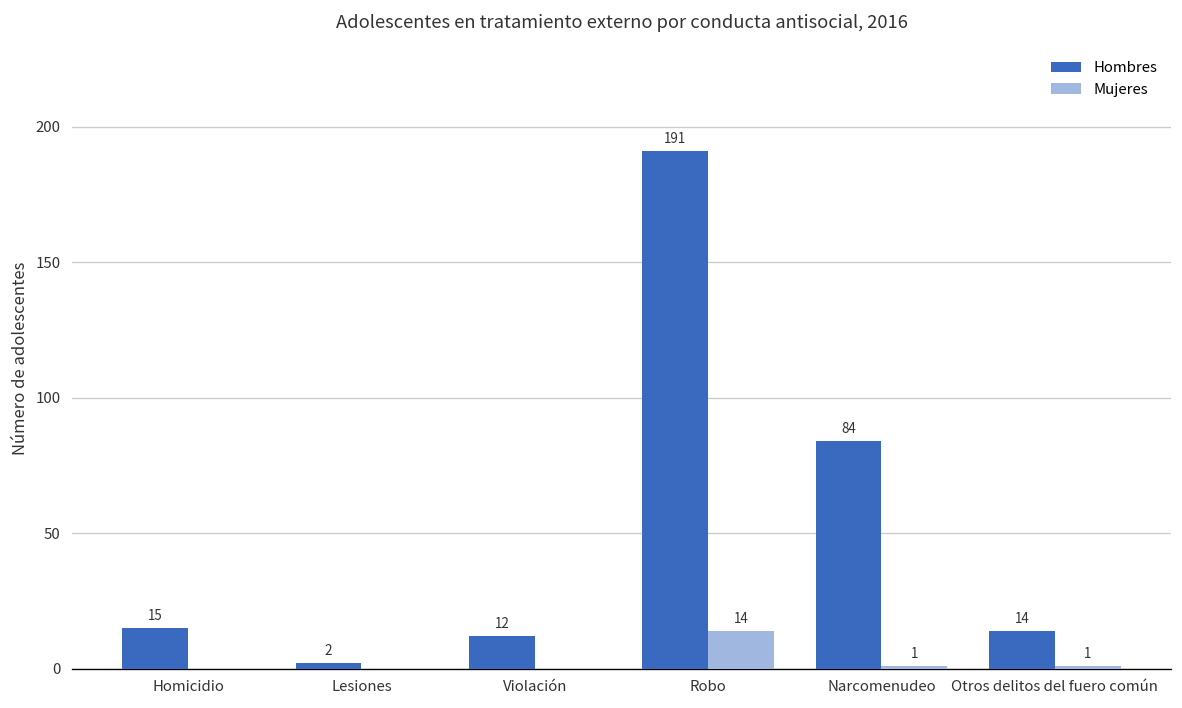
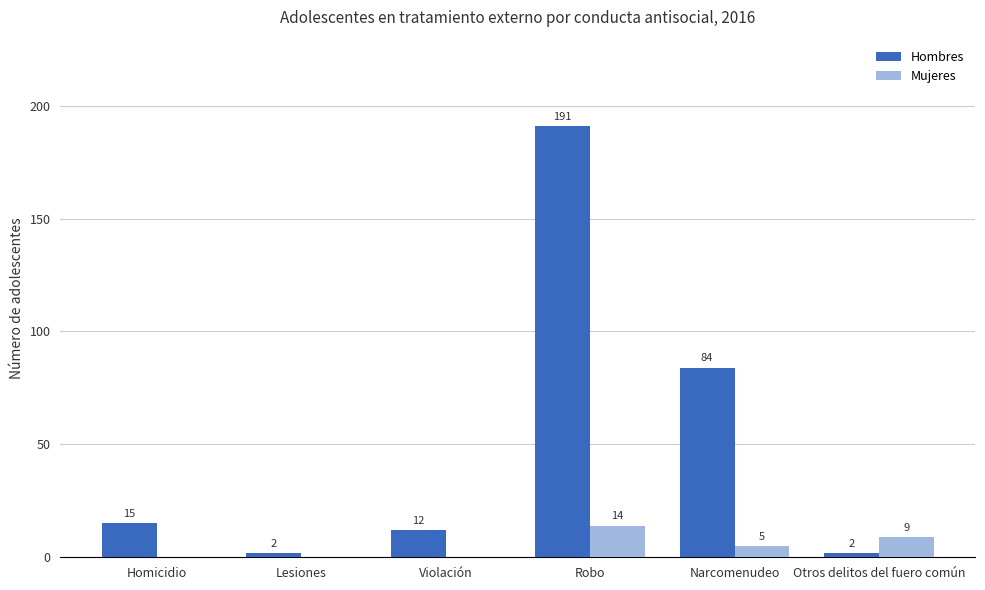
  {
    "Hombres": {
      "Homicidio": 15,
      "Lesiones": 2,
      "Violación": 12,
      "Robo": 191,
      "Narcomenudeo": 84,
-     "Otros delitos del fuero común": 14
+     "Otros delitos del fuero común": 2
    },
    "Mujeres": {
      "Robo": 14,
-     "Narcomenudeo": 1,
-     "Otros delitos del fuero común": 1
+     "Narcomenudeo": 5,
+     "Otros delitos del fuero común": 9
    }
  }
